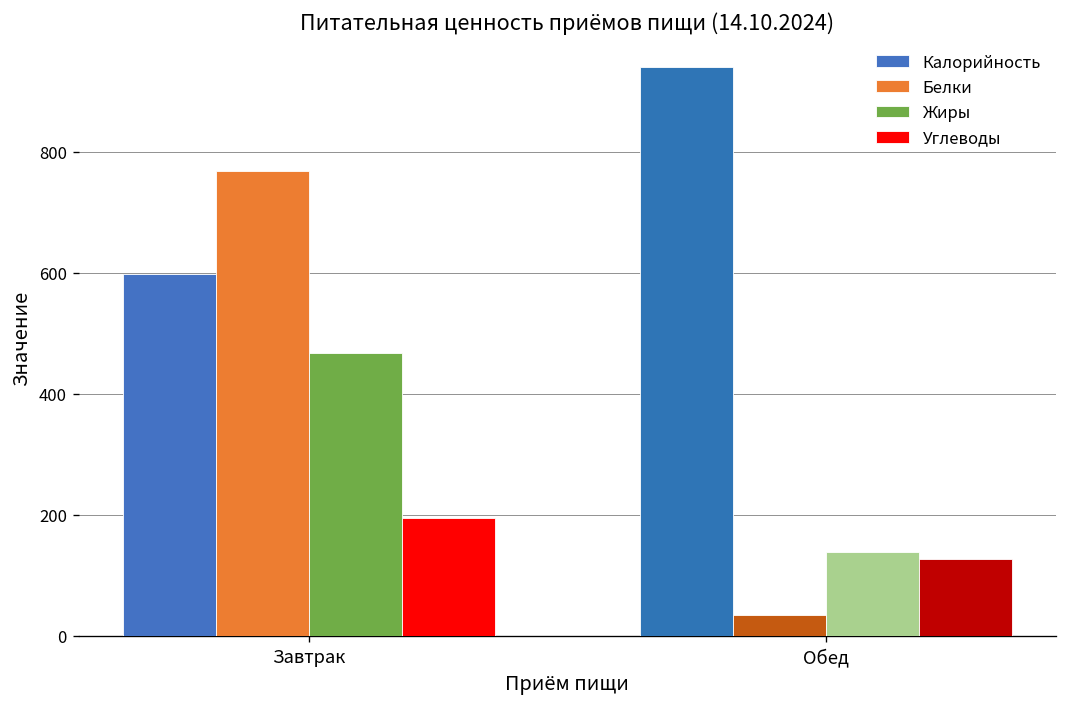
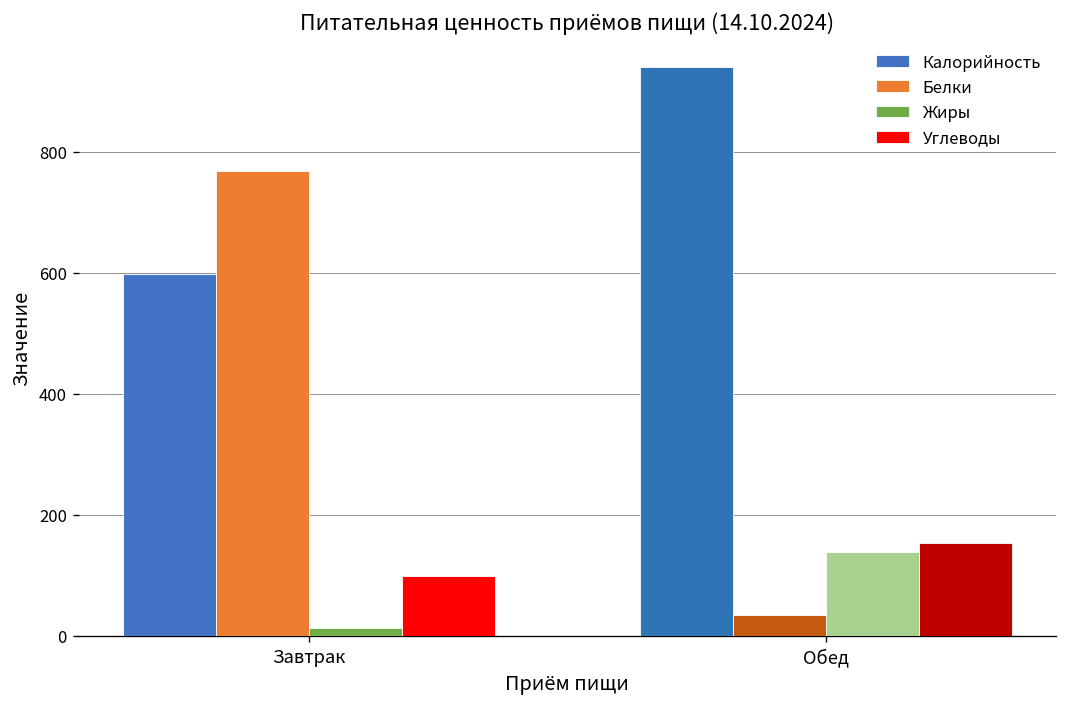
  {
    "Калорийность": {
      "Завтрак": 600,
      "Обед": 940
    },
    "Белки": {
      "Завтрак": 770,
      "Обед": 30
    },
    "Жиры": {
-     "Завтрак": 470,
+     "Завтрак": 10,
      "Обед": 140
    },
    "Углеводы": {
-     "Завтрак": 190,
-     "Обед": 130
+     "Завтрак": 100,
+     "Обед": 150
    }
  }
